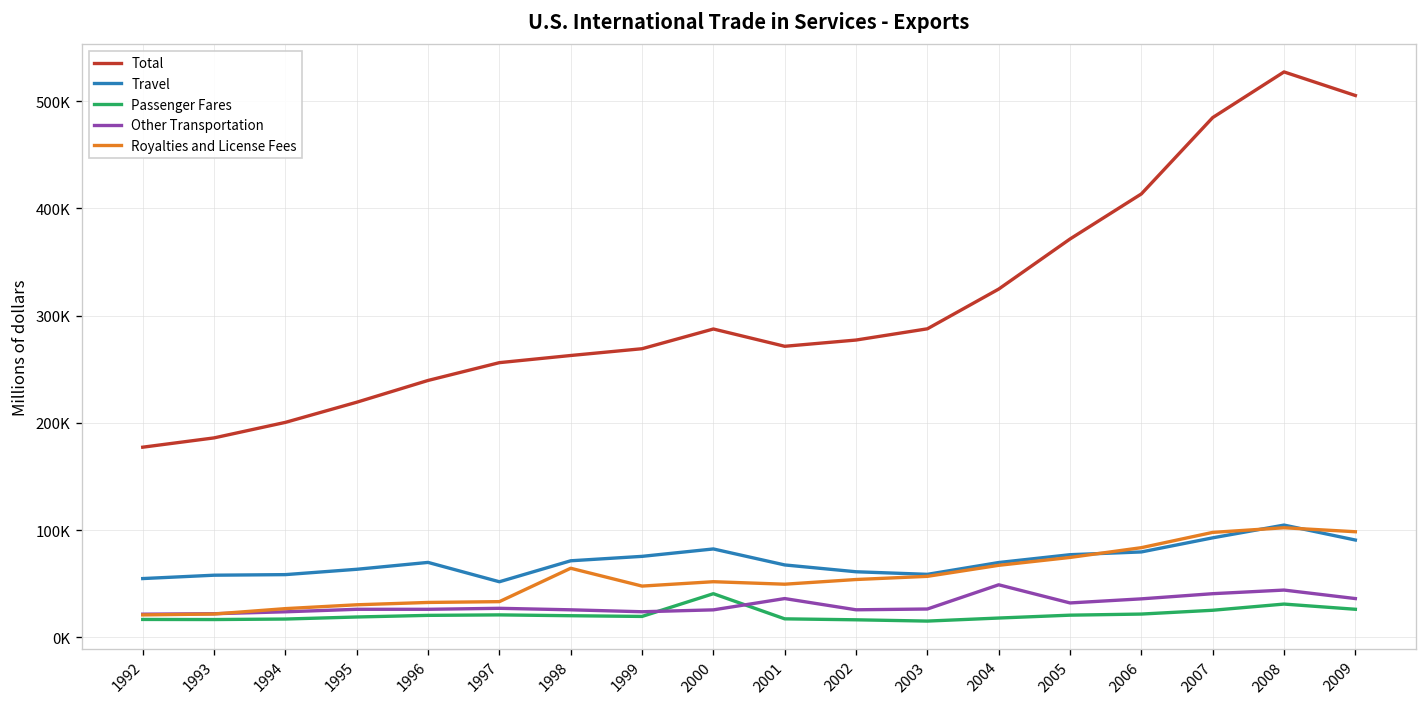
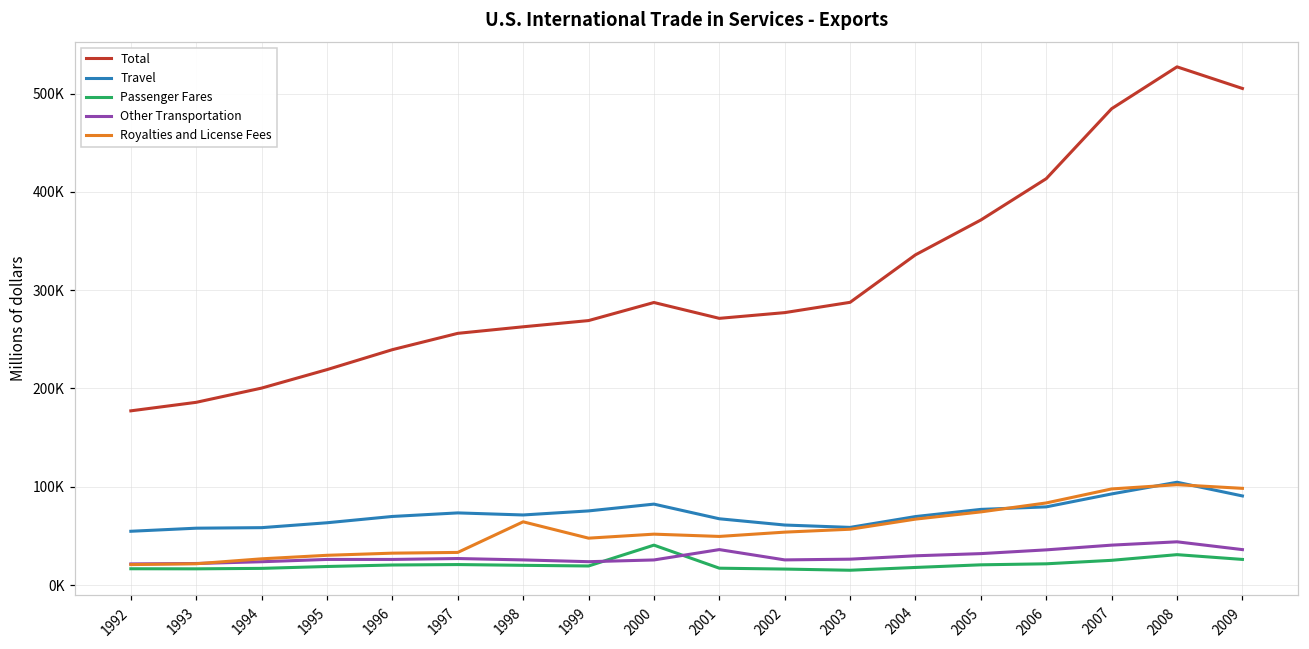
  {
    "Total": {
      "1992": 180000,
      "1993": 190000,
      "1994": 200000,
      "1995": 220000,
      "1996": 240000,
      "1997": 260000,
      "1998": 260000,
      "1999": 270000,
      "2000": 290000,
      "2001": 270000,
      "2002": 280000,
      "2003": 290000,
-     "2004": 320000,
+     "2004": 340000,
      "2005": 370000,
      "2006": 410000,
      "2007": 480000,
      "2008": 530000,
      "2009": 510000
    },
    "Travel": {
      "1992": 50000,
      "1993": 60000,
      "1994": 60000,
      "1995": 60000,
      "1996": 70000,
-     "1997": 50000,
+     "1997": 70000,
      "1998": 70000,
      "1999": 80000,
      "2000": 80000,
      "2001": 70000,
      "2002": 60000,
      "2006": 80000,
      "2007": 90000,
      "2009": 90000
    },
    "Passenger Fares": {
      "1992": 20000,
      "1993": 20000,
      "1994": 20000,
      "1995": 20000,
      "1996": 20000,
      "1997": 20000,
      "1998": 20000,
      "1999": 20000,
      "2000": 40000,
      "2001": 20000,
      "2002": 20000,
      "2003": 20000,
      "2004": 20000,
      "2005": 20000,
      "2006": 20000,
      "2007": 30000,
      "2008": 30000,
      "2009": 30000
    },
    "Other Transportation": {
      "1994": 20000,
      "1995": 30000,
      "1996": 30000,
      "1997": 30000,
      "1998": 30000,
      "1999": 20000,
      "2000": 30000,
      "2001": 40000,
      "2002": 30000,
      "2003": 30000,
-     "2004": 50000,
+     "2004": 30000,
      "2005": 30000,
      "2006": 40000,
      "2007": 40000,
      "2008": 40000,
      "2009": 40000
    },
    "Royalties and License Fees": {
      "1994": 30000,
      "1995": 30000,
      "1996": 30000,
      "1997": 30000,
      "1998": 60000,
      "1999": 50000,
      "2000": 50000,
      "2001": 50000,
      "2002": 50000,
      "2006": 80000,
      "2007": 100000,
      "2009": 100000
    }
  }
